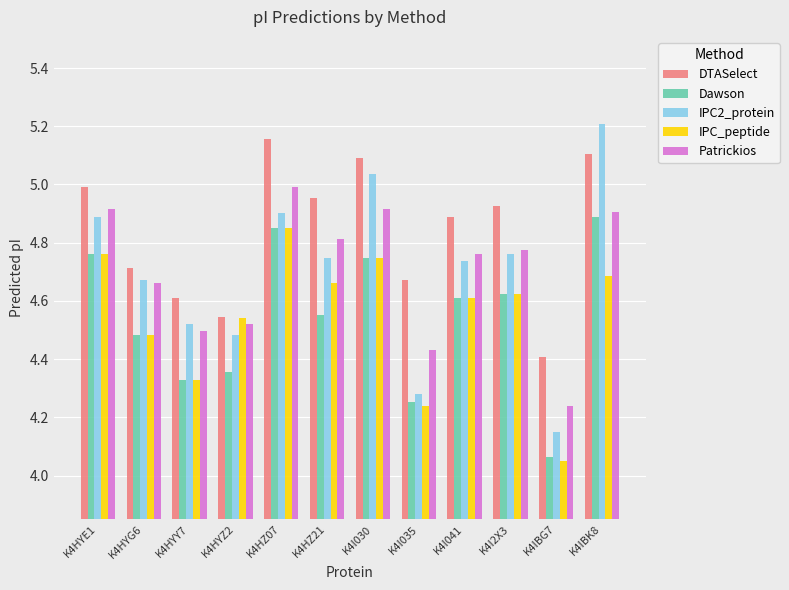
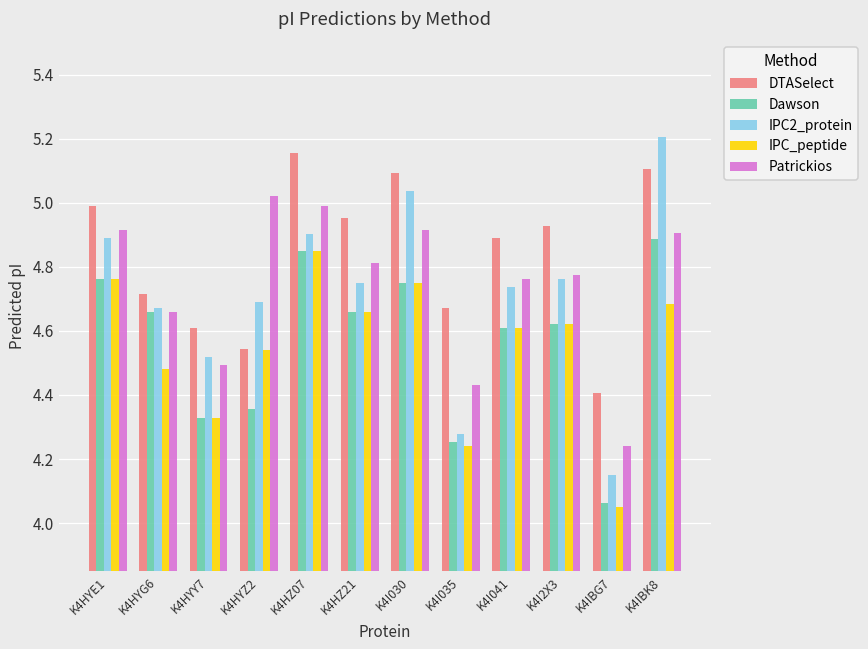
  {
    "DTASelect": {
      "K4HYE1": 4.99,
      "K4HYG6": 4.71,
      "K4HYY7": 4.61,
      "K4HYZ2": 4.54,
      "K4HZ07": 5.16,
      "K4HZ21": 4.95,
      "K4I030": 5.09,
      "K4I035": 4.67,
      "K4I041": 4.89,
      "K4I2X3": 4.93,
      "K4IBG7": 4.41,
      "K4IBK8": 5.11
    },
    "Dawson": {
      "K4HYE1": 4.76,
-     "K4HYG6": 4.48,
+     "K4HYG6": 4.66,
      "K4HYY7": 4.33,
      "K4HYZ2": 4.36,
      "K4HZ07": 4.85,
-     "K4HZ21": 4.55,
+     "K4HZ21": 4.66,
      "K4I030": 4.75,
      "K4I035": 4.25,
      "K4I041": 4.61,
      "K4I2X3": 4.62,
      "K4IBG7": 4.06,
      "K4IBK8": 4.89
    },
    "IPC2_protein": {
      "K4HYE1": 4.89,
      "K4HYG6": 4.67,
      "K4HYY7": 4.52,
-     "K4HYZ2": 4.48,
+     "K4HYZ2": 4.69,
      "K4HZ07": 4.90,
      "K4HZ21": 4.75,
      "K4I030": 5.04,
      "K4I035": 4.28,
      "K4I041": 4.74,
      "K4I2X3": 4.76,
      "K4IBG7": 4.15,
      "K4IBK8": 5.21
    },
    "IPC_peptide": {
      "K4HYE1": 4.76,
      "K4HYG6": 4.48,
      "K4HYY7": 4.33,
      "K4HYZ2": 4.54,
      "K4HZ07": 4.85,
      "K4HZ21": 4.66,
      "K4I030": 4.75,
      "K4I035": 4.24,
      "K4I041": 4.61,
      "K4I2X3": 4.62,
      "K4IBG7": 4.05,
      "K4IBK8": 4.69
    },
    "Patrickios": {
      "K4HYE1": 4.91,
      "K4HYG6": 4.66,
      "K4HYY7": 4.50,
-     "K4HYZ2": 4.52,
+     "K4HYZ2": 5.02,
      "K4HZ07": 4.99,
      "K4HZ21": 4.81,
      "K4I030": 4.91,
      "K4I035": 4.43,
      "K4I041": 4.76,
      "K4I2X3": 4.77,
      "K4IBG7": 4.24,
      "K4IBK8": 4.91
    }
  }
